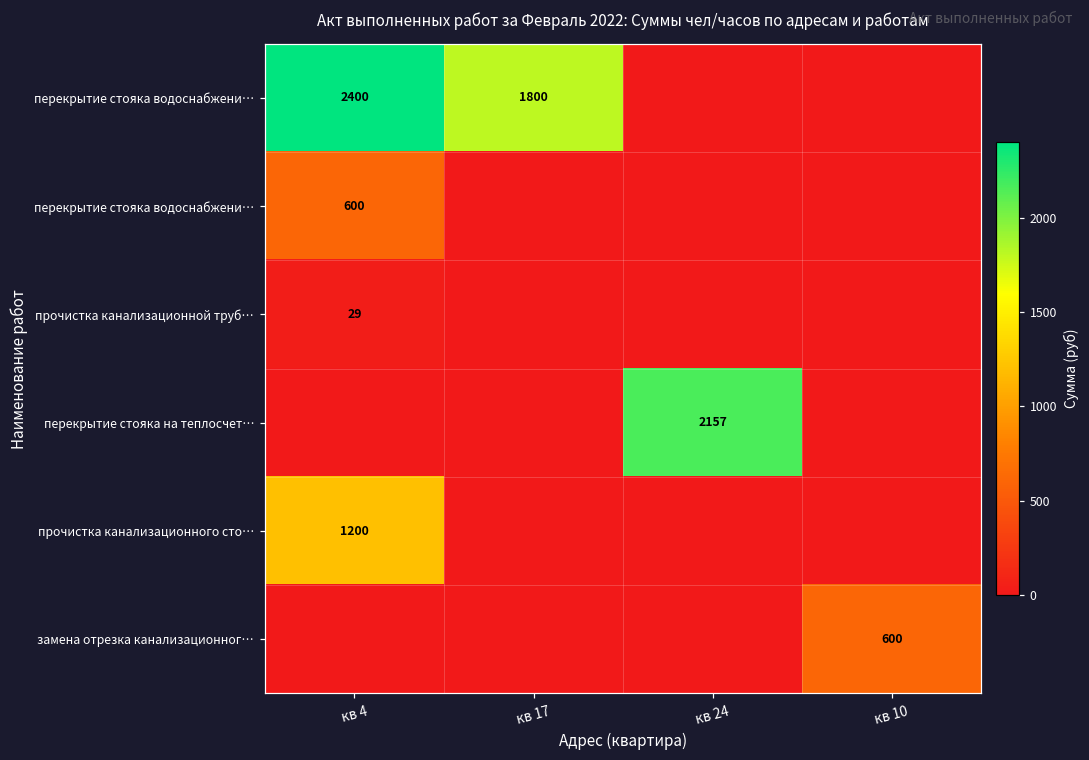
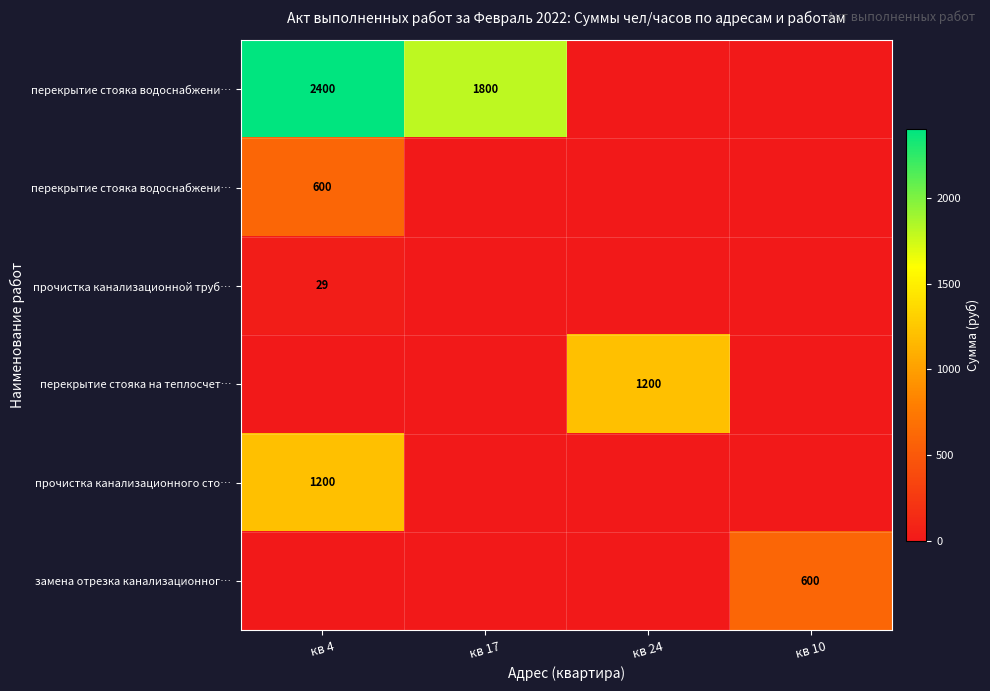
  {
    "прочистка канализационной труб…": {
      "кв 4": 29
    },
    "перекрытие стояка на теплосчет…": {
-     "кв 24": 2157
+     "кв 24": 1200
    },
    "прочистка канализационного сто…": {
      "кв 4": 1200
    },
    "замена отрезка канализационног…": {
      "кв 10": 600
    }
  }
